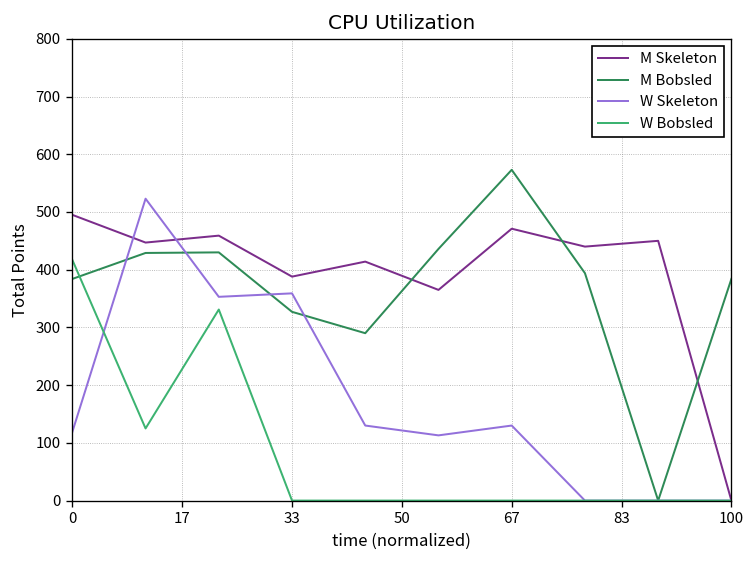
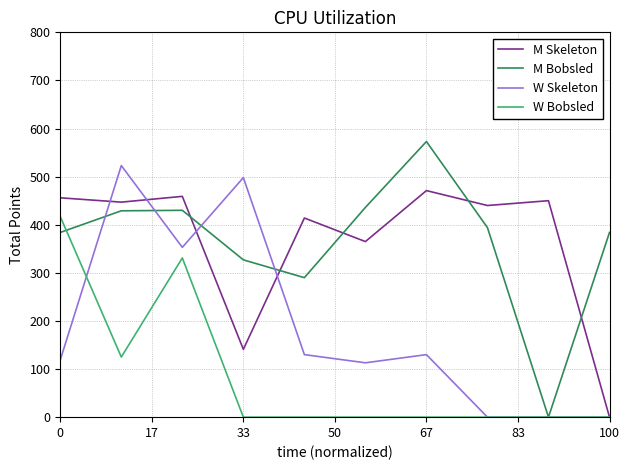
  {
    "M Skeleton": {
-     "0": 500,
-     "33": 390,
+     "0": 460,
+     "33": 140,
      "67": 470
    },
    "W Skeleton": {
      "0": 120,
-     "33": 360,
+     "33": 500,
      "67": 130
    }
  }
